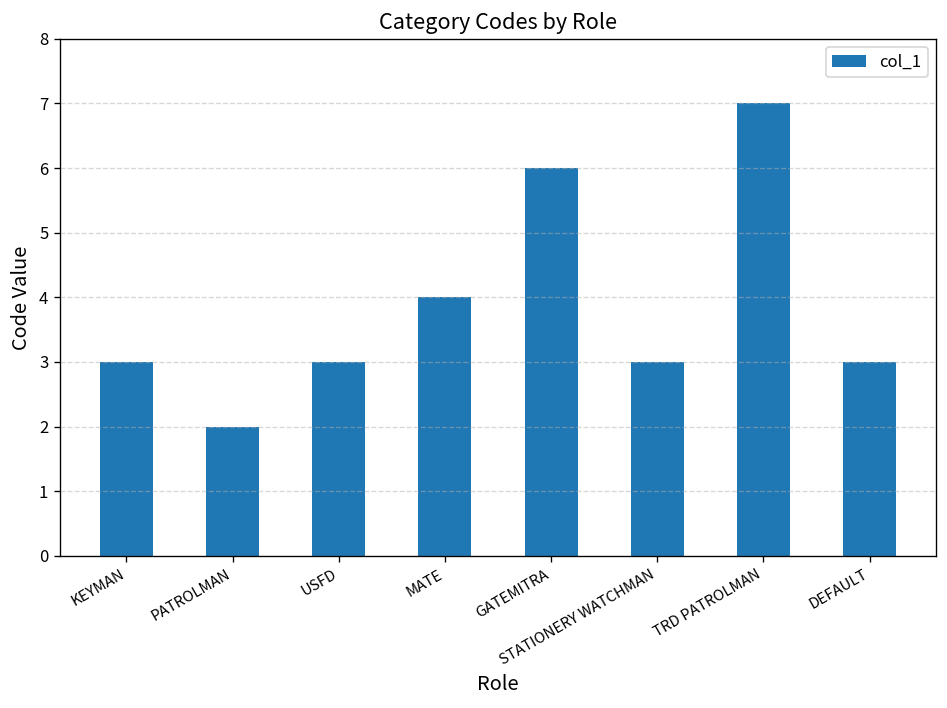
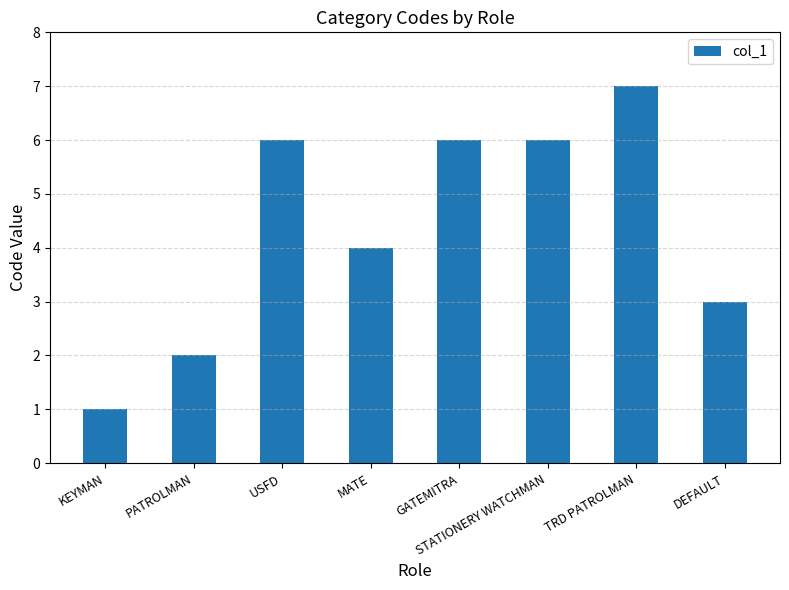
  {
-   "KEYMAN": 3,
+   "KEYMAN": 1,
    "PATROLMAN": 2,
-   "USFD": 3,
+   "USFD": 6,
    "MATE": 4,
    "GATEMITRA": 6,
-   "STATIONERY WATCHMAN": 3,
+   "STATIONERY WATCHMAN": 6,
    "TRD PATROLMAN": 7,
    "DEFAULT": 3
  }
